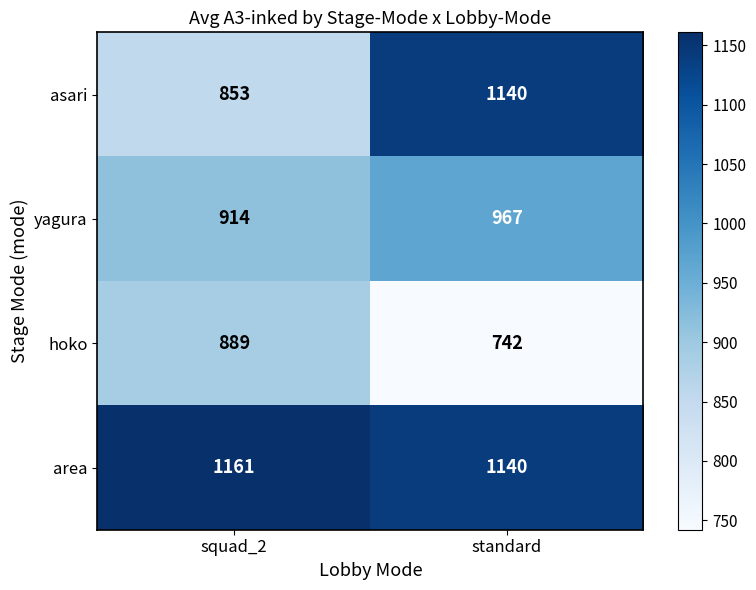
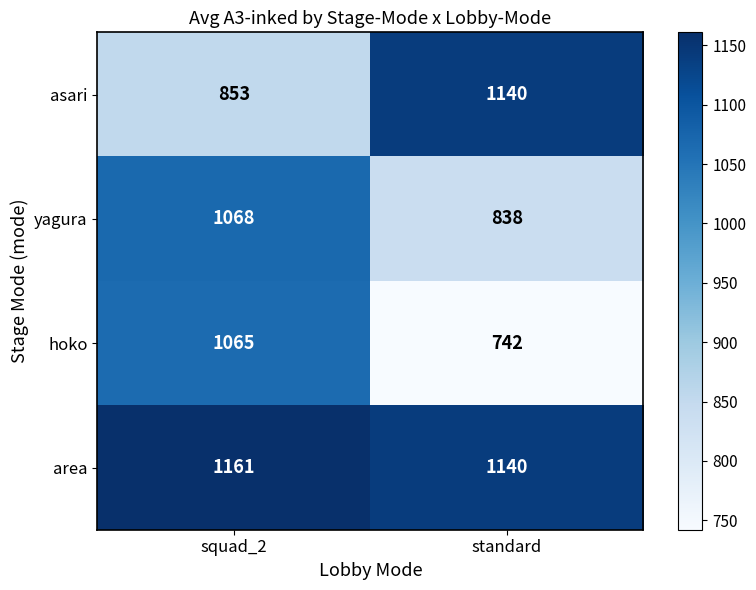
  {
    "asari": {
      "squad_2": 853,
      "standard": 1140
    },
    "yagura": {
-     "squad_2": 914,
-     "standard": 967
+     "squad_2": 1068,
+     "standard": 838
    },
    "hoko": {
-     "squad_2": 889,
+     "squad_2": 1065,
      "standard": 742
    },
    "area": {
      "squad_2": 1161,
      "standard": 1140
    }
  }
